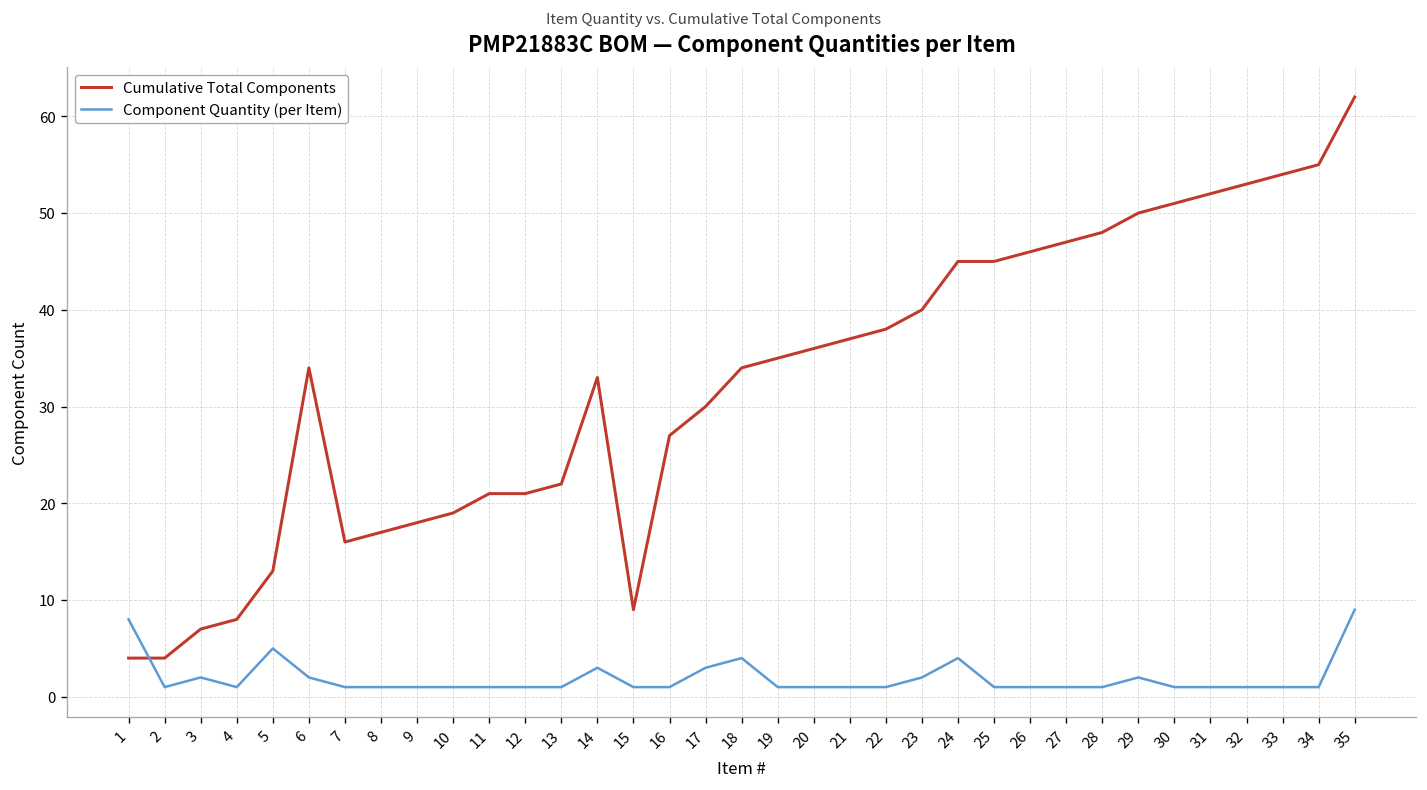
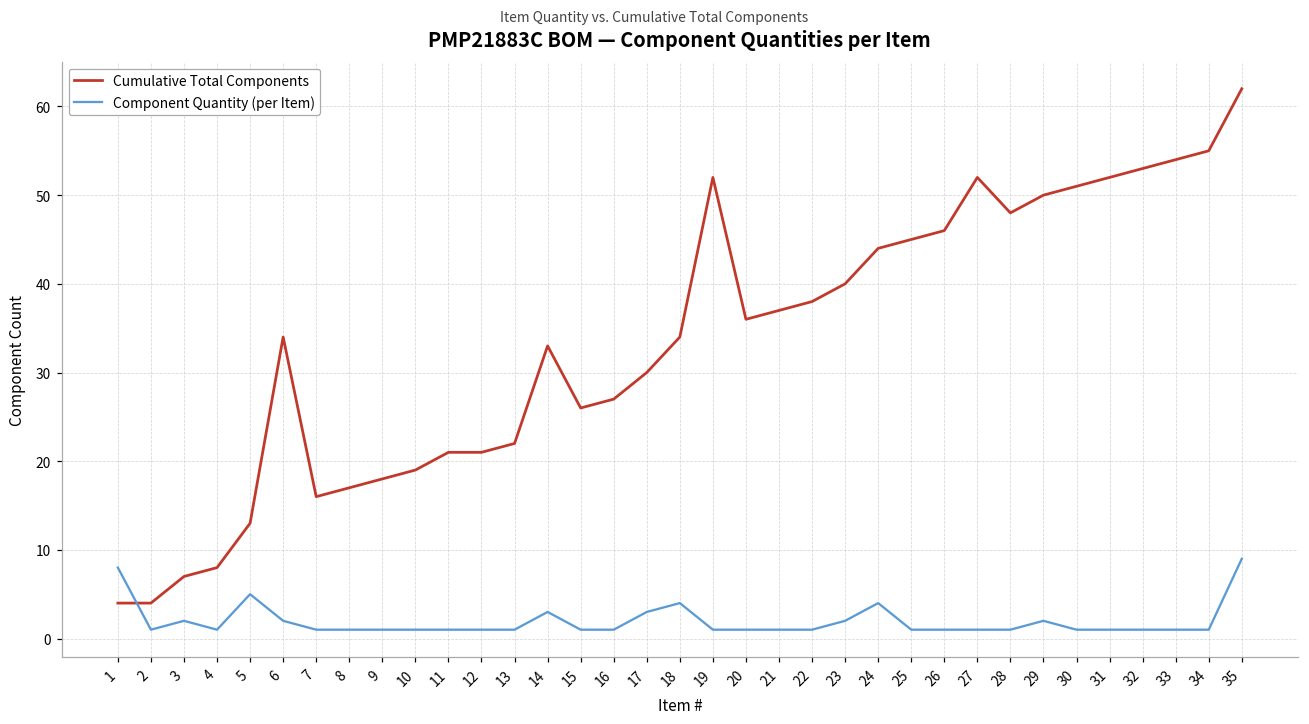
  {
    "Cumulative Total Components": {
      "1": 4,
      "2": 4,
      "3": 7,
      "4": 8,
      "5": 13,
      "6": 34,
      "7": 16,
      "8": 17,
      "9": 18,
      "10": 19,
      "11": 21,
      "12": 21,
      "13": 22,
      "14": 33,
-     "15": 9,
+     "15": 26,
      "16": 27,
      "17": 30,
      "18": 34,
-     "19": 35,
+     "19": 52,
      "20": 36,
      "21": 37,
      "22": 38,
      "23": 40,
-     "24": 45,
+     "24": 44,
      "25": 45,
      "26": 46,
-     "27": 47,
+     "27": 52,
      "28": 48,
      "29": 50,
      "30": 51,
      "31": 52,
      "32": 53,
      "33": 54,
      "34": 55,
      "35": 62
    },
    "Component Quantity (per Item)": {
      "1": 8,
      "2": 1,
      "3": 2,
      "4": 1,
      "5": 5,
      "6": 2,
      "7": 1,
      "8": 1,
      "9": 1,
      "10": 1,
      "11": 1,
      "12": 1,
      "13": 1,
      "14": 3,
      "15": 1,
      "16": 1,
      "17": 3,
      "18": 4,
      "19": 1,
      "20": 1,
      "21": 1,
      "22": 1,
      "23": 2,
      "24": 4,
      "25": 1,
      "26": 1,
      "27": 1,
      "28": 1,
      "29": 2,
      "30": 1,
      "31": 1,
      "32": 1,
      "33": 1,
      "34": 1,
      "35": 9
    }
  }
